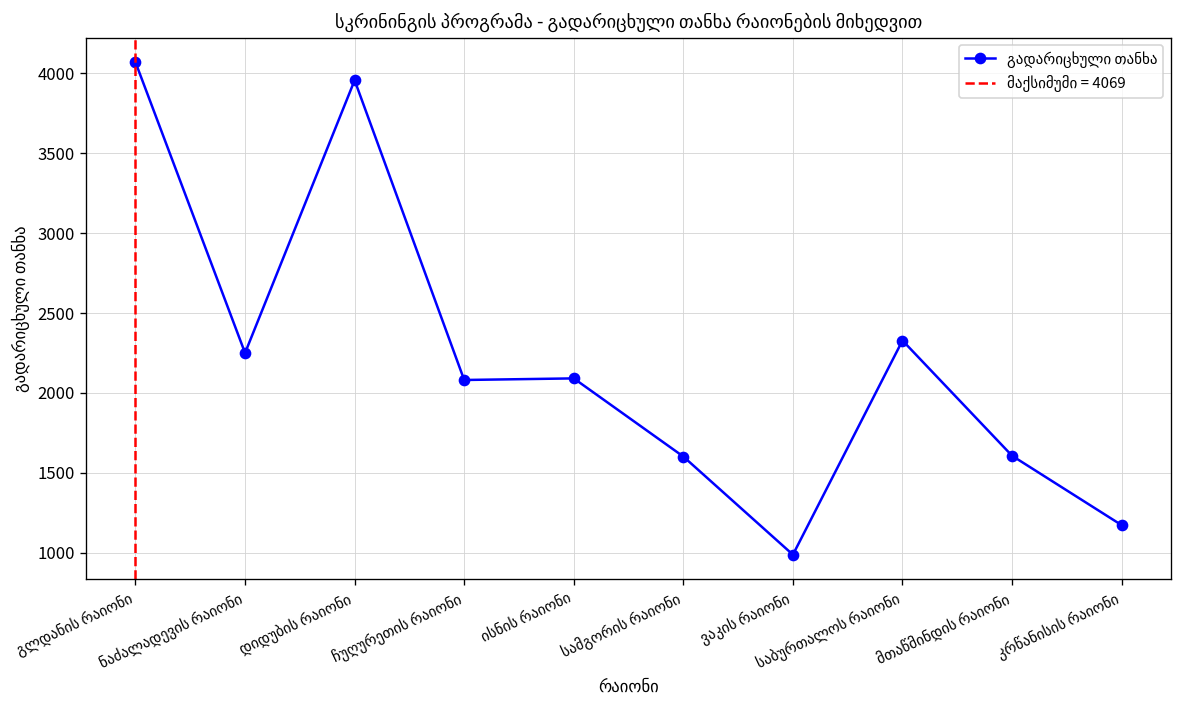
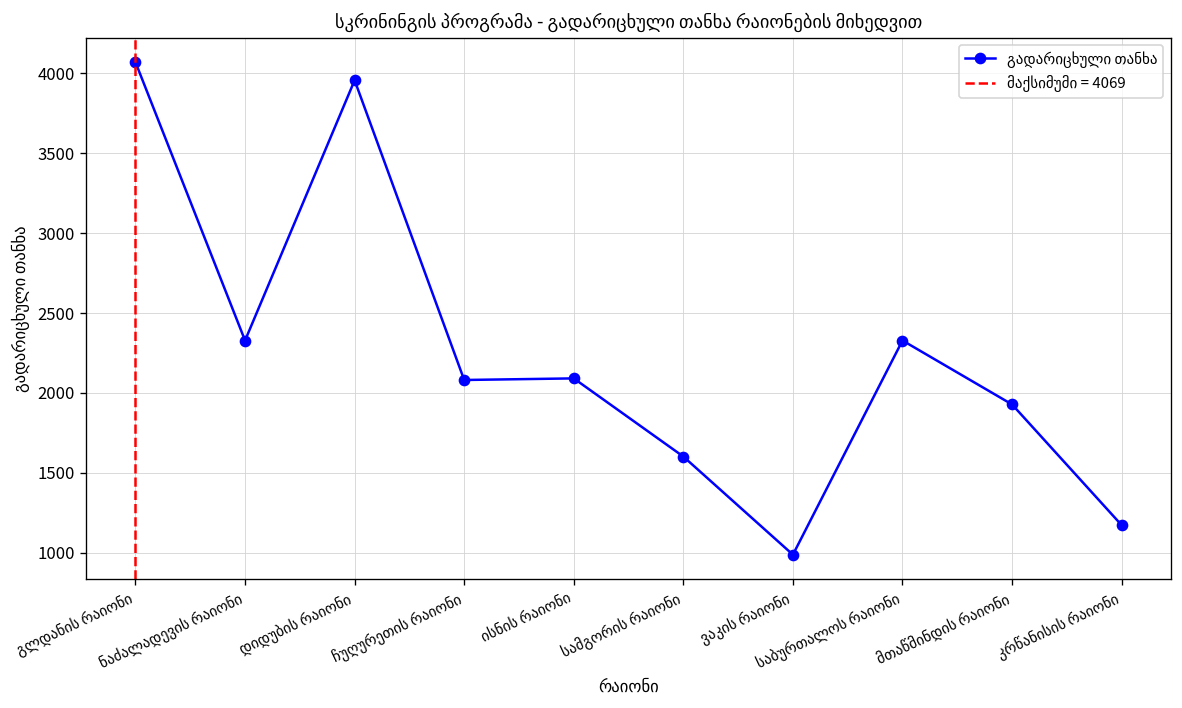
  {
    "გლდანის რაიონი": 4070,
-   "ნაძალადევის რაიონი": 2250,
+   "ნაძალადევის რაიონი": 2330,
    "დიდუბის რაიონი": 3960,
    "ჩუღურეთის რაიონი": 2080,
    "ისნის რაიონი": 2090,
    "სამგორის რაიონი": 1600,
    "ვაკის რაიონი": 990,
    "საბურთალოს რაიონი": 2330,
-   "მთაწმინდის რაიონი": 1610,
+   "მთაწმინდის რაიონი": 1930,
    "კრწანისის რაიონი": 1170
  }
